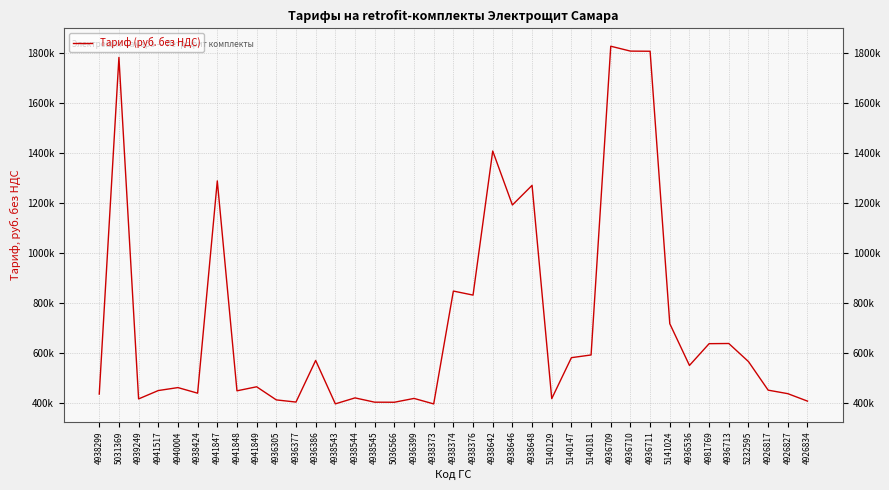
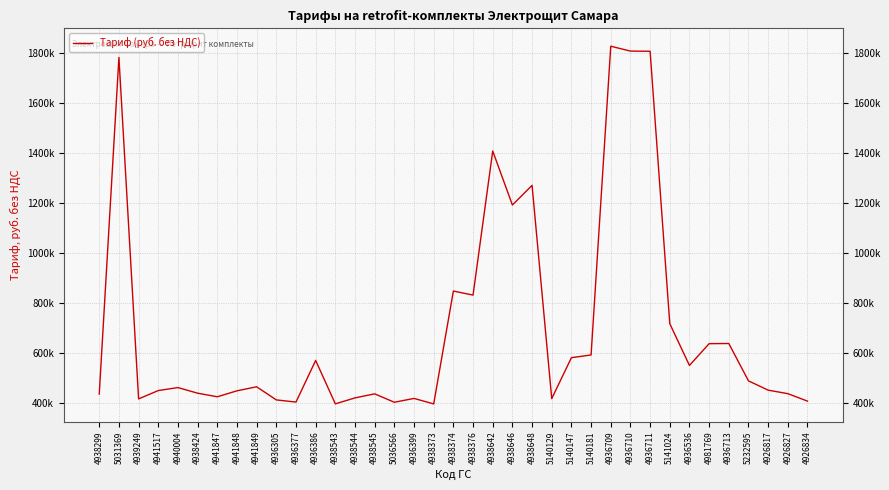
  {
    "4938299": 440000,
    "5031369": 1780000,
    "4939249": 420000,
    "4941517": 450000,
    "4940004": 460000,
    "4938424": 440000,
-   "4941847": 1290000,
+   "4941847": 430000,
    "4941848": 450000,
    "4941849": 470000,
    "4936305": 410000,
    "4936377": 400000,
    "4936386": 570000,
    "4938543": 400000,
    "4938544": 420000,
-   "4938545": 400000,
+   "4938545": 440000,
    "5036566": 400000,
    "4936399": 420000,
    "4938373": 400000,
    "4938374": 850000,
    "4938376": 830000,
    "4938642": 1410000,
    "4938646": 1190000,
    "4938648": 1270000,
    "5140129": 420000,
    "5140147": 580000,
    "5140181": 590000,
    "4936709": 1830000,
    "4936710": 1810000,
    "4936711": 1810000,
    "5141024": 720000,
    "4936536": 550000,
    "4981769": 640000,
    "4936713": 640000,
-   "5232595": 570000,
+   "5232595": 490000,
    "4926817": 450000,
    "4926827": 440000,
    "4926834": 410000
  }
